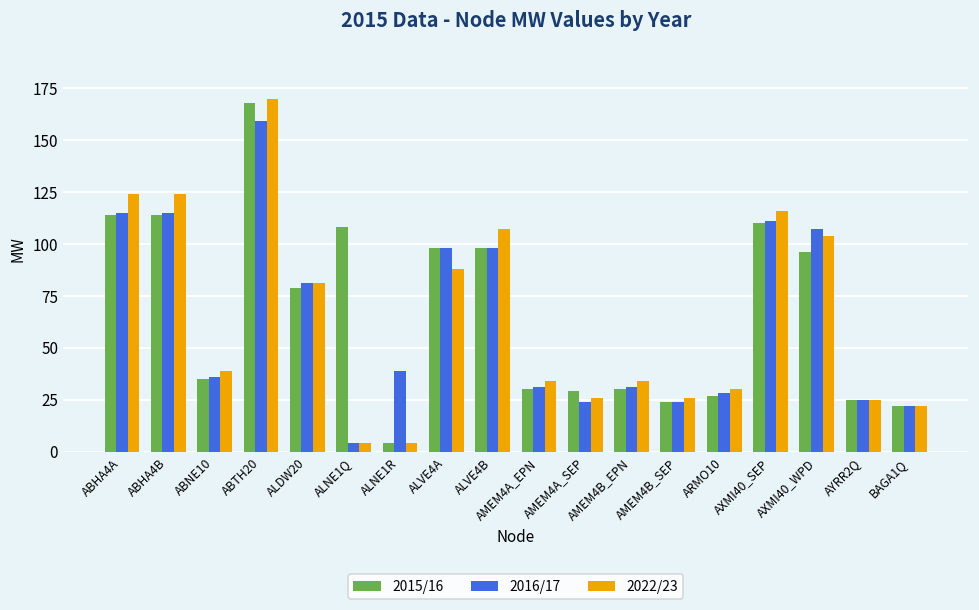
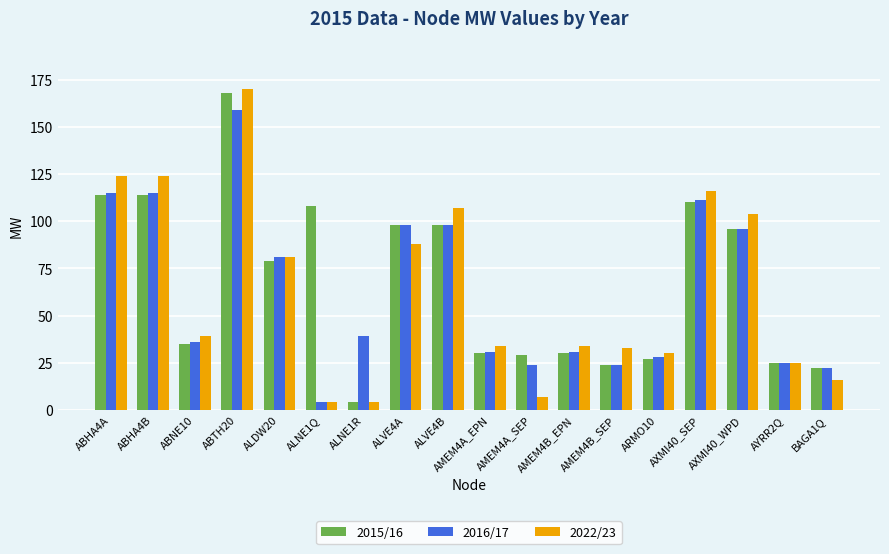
  {
    "2015/16": {
      "ABHA4A": 114,
      "ABHA4B": 114,
      "ABNE10": 35,
      "ABTH20": 168,
      "ALDW20": 79,
      "ALNE1Q": 108,
      "ALNE1R": 4,
      "ALVE4A": 98,
      "ALVE4B": 98,
      "AMEM4A_EPN": 30,
      "AMEM4A_SEP": 29,
      "AMEM4B_EPN": 30,
      "AMEM4B_SEP": 24,
      "ARMO10": 27,
      "AXMI40_SEP": 110,
      "AXMI40_WPD": 96,
      "AYRR2Q": 25,
      "BAGA1Q": 22
    },
    "2016/17": {
      "ABHA4A": 115,
      "ABHA4B": 115,
      "ABNE10": 36,
      "ABTH20": 159,
      "ALDW20": 81,
      "ALNE1Q": 4,
      "ALNE1R": 39,
      "ALVE4A": 98,
      "ALVE4B": 98,
      "AMEM4A_EPN": 31,
      "AMEM4A_SEP": 24,
      "AMEM4B_EPN": 31,
      "AMEM4B_SEP": 24,
      "ARMO10": 28,
      "AXMI40_SEP": 111,
-     "AXMI40_WPD": 107,
+     "AXMI40_WPD": 96,
      "AYRR2Q": 25,
      "BAGA1Q": 22
    },
    "2022/23": {
      "ABHA4A": 124,
      "ABHA4B": 124,
      "ABNE10": 39,
      "ABTH20": 170,
      "ALDW20": 81,
      "ALNE1Q": 4,
      "ALNE1R": 4,
      "ALVE4A": 88,
      "ALVE4B": 107,
      "AMEM4A_EPN": 34,
-     "AMEM4A_SEP": 26,
+     "AMEM4A_SEP": 7,
      "AMEM4B_EPN": 34,
-     "AMEM4B_SEP": 26,
+     "AMEM4B_SEP": 33,
      "ARMO10": 30,
      "AXMI40_SEP": 116,
      "AXMI40_WPD": 104,
      "AYRR2Q": 25,
-     "BAGA1Q": 22
+     "BAGA1Q": 16
    }
  }
